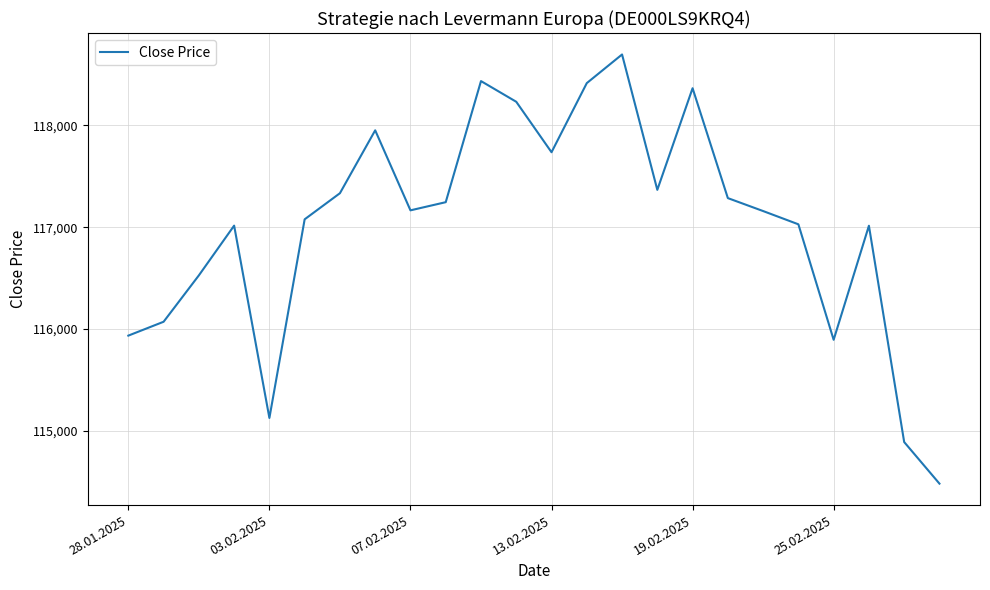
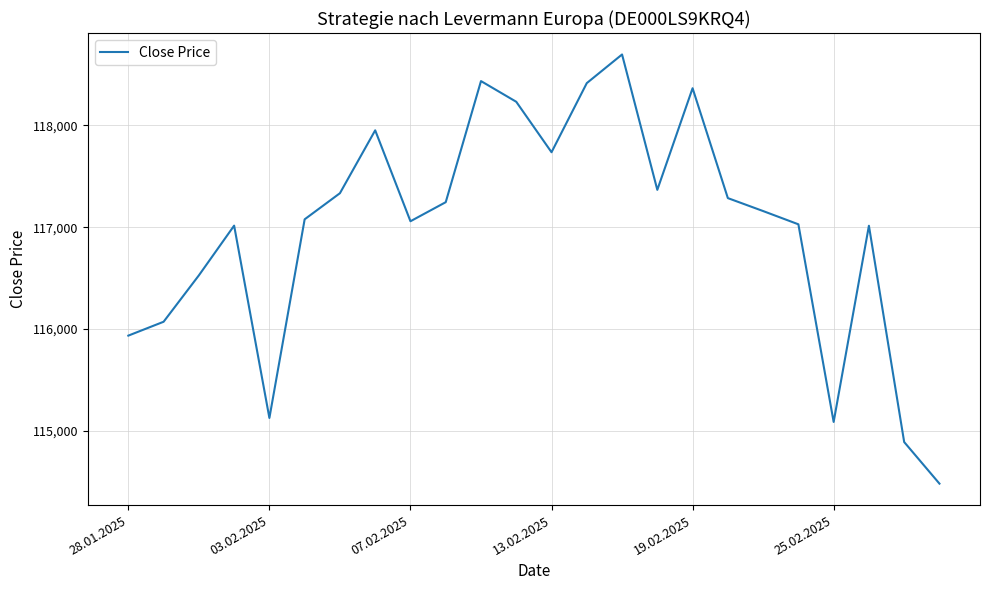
  {
    "28.01.2025": "115,940",
    "03.02.2025": "115,130",
-   "07.02.2025": "117,170",
+   "07.02.2025": "117,060",
    "13.02.2025": "117,740",
    "19.02.2025": "118,360",
-   "25.02.2025": "115,900"
+   "25.02.2025": "115,090"
  }
